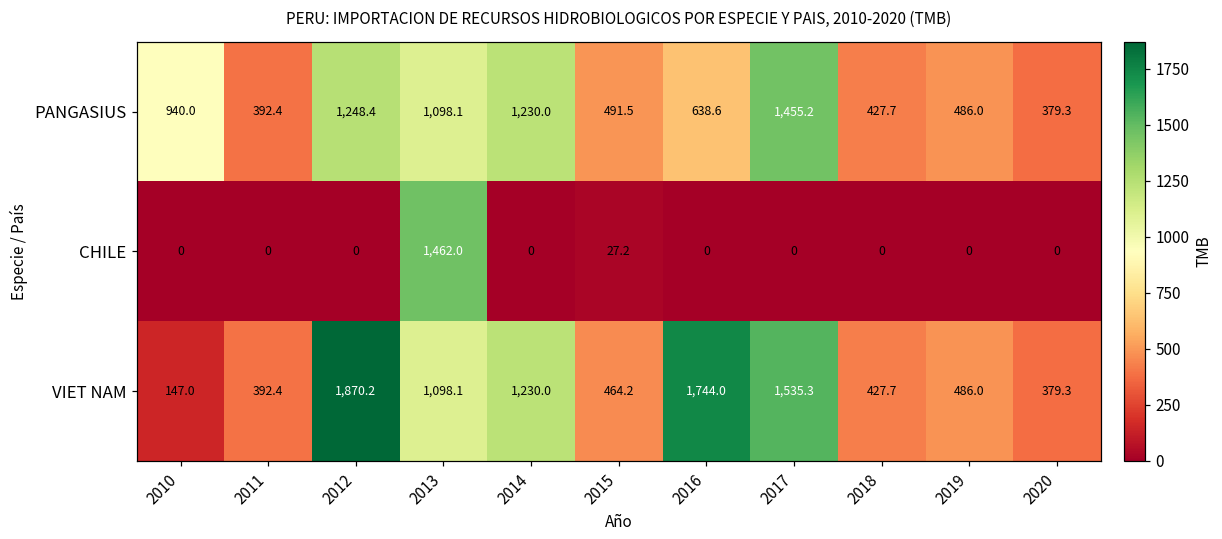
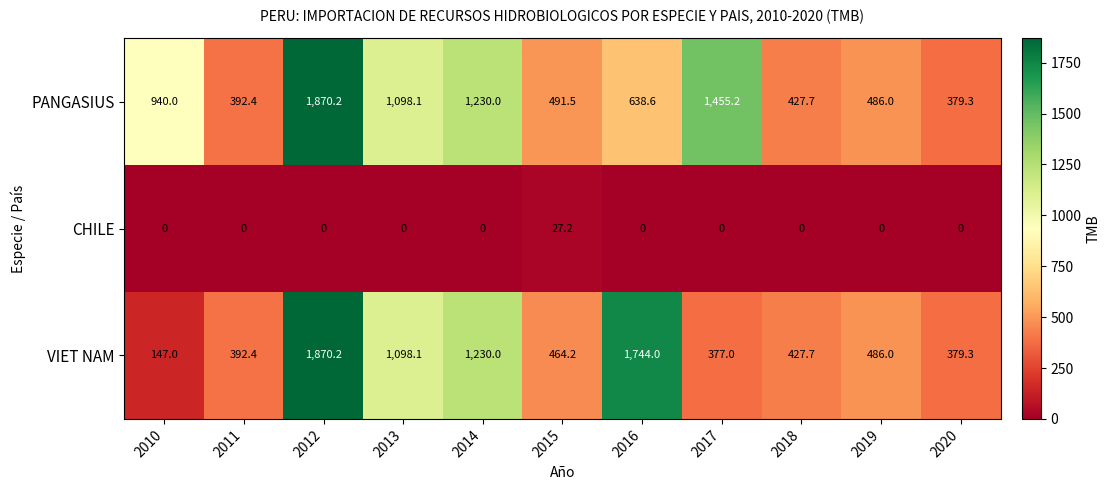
  {
    "PANGASIUS": {
      "2010": "940.0",
      "2011": "392.4",
-     "2012": "1,248.4",
+     "2012": "1,870.2",
      "2013": "1,098.1",
      "2014": "1,230.0",
      "2015": "491.5",
      "2016": "638.6",
      "2017": "1,455.2",
      "2018": "427.7",
      "2019": "486.0",
      "2020": "379.3"
    },
    "CHILE": {
      "2010": "0",
      "2011": "0",
      "2012": "0",
-     "2013": "1,462.0",
+     "2013": "0",
      "2014": "0",
      "2015": "27.2",
      "2016": "0",
      "2017": "0",
      "2018": "0",
      "2019": "0",
      "2020": "0"
    },
    "VIET NAM": {
      "2010": "147.0",
      "2011": "392.4",
      "2012": "1,870.2",
      "2013": "1,098.1",
      "2014": "1,230.0",
      "2015": "464.2",
      "2016": "1,744.0",
-     "2017": "1,535.3",
+     "2017": "377.0",
      "2018": "427.7",
      "2019": "486.0",
      "2020": "379.3"
    }
  }
